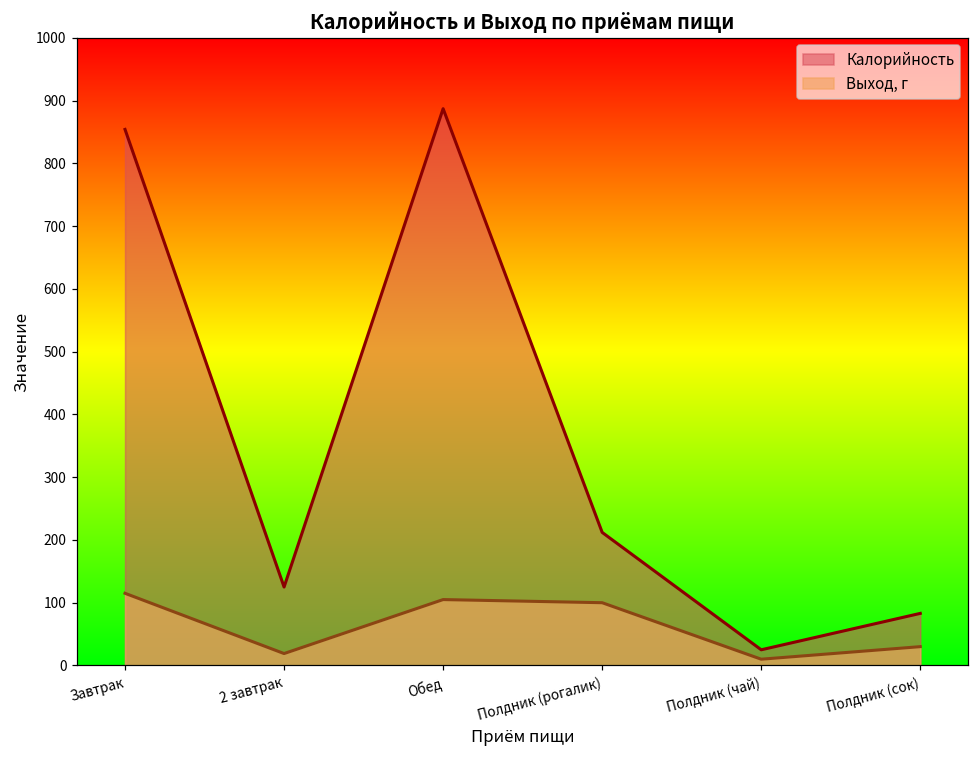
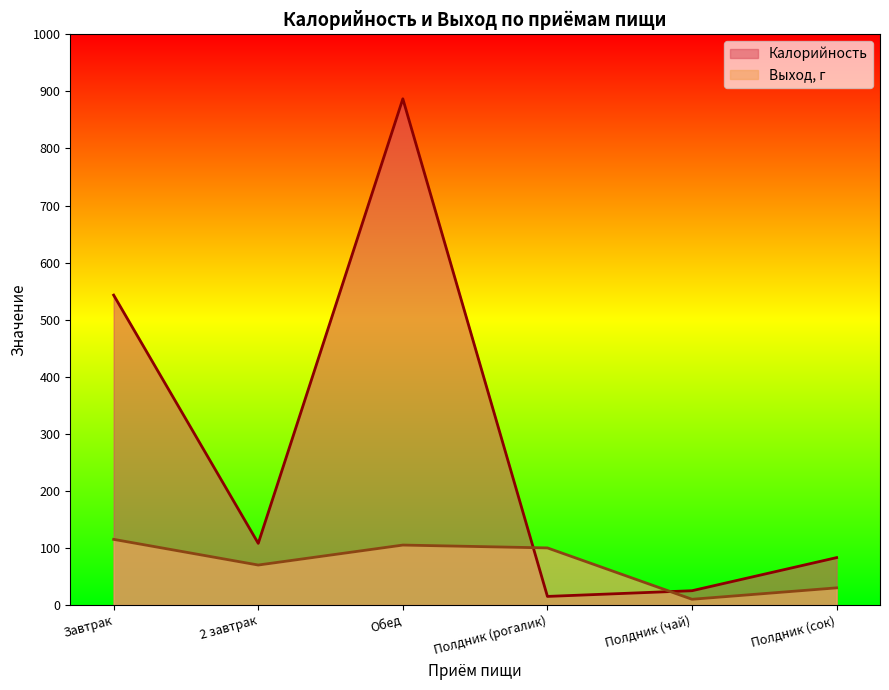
  {
    "Калорийность": {
-     "Завтрак": 850,
-     "2 завтрак": 130,
+     "Завтрак": 540,
+     "2 завтрак": 110,
      "Обед": 890,
-     "Полдник (рогалик)": 210,
+     "Полдник (рогалик)": 20,
      "Полдник (чай)": 30,
      "Полдник (сок)": 80
    },
    "Выход, г": {
      "Завтрак": 120,
-     "2 завтрак": 20,
+     "2 завтрак": 70,
      "Обед": 110,
      "Полдник (рогалик)": 100,
      "Полдник (чай)": 10,
      "Полдник (сок)": 30
    }
  }
